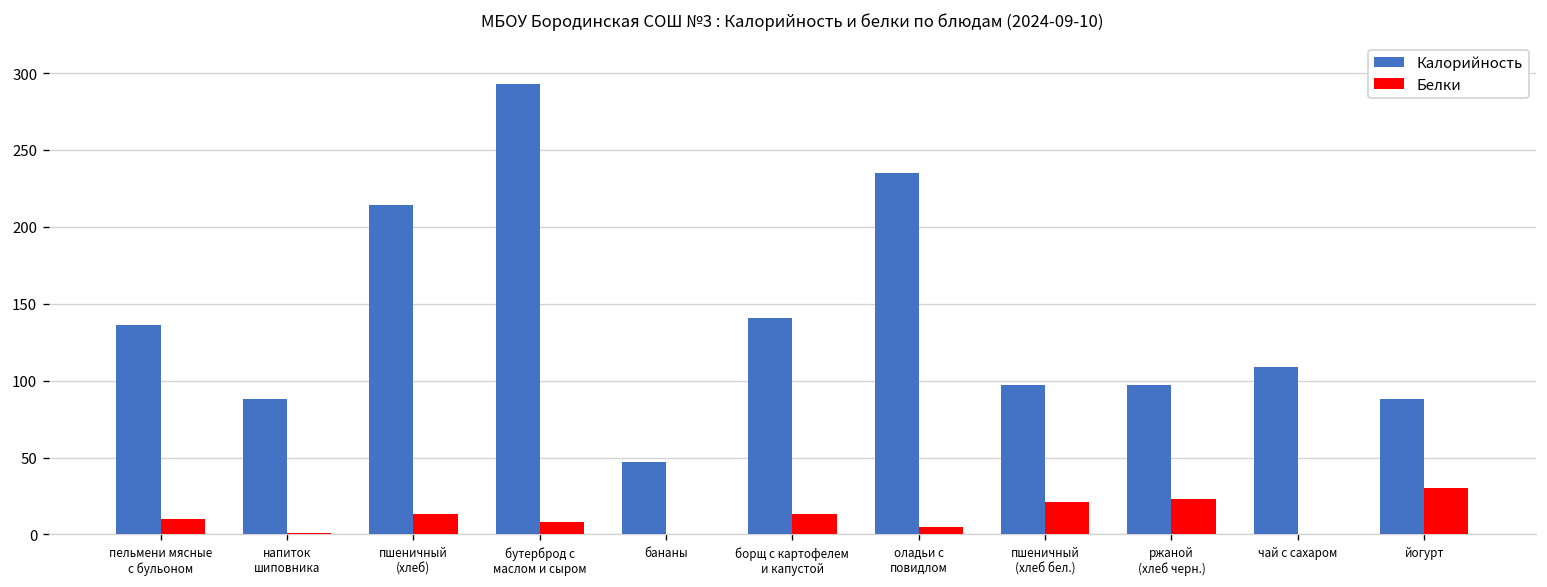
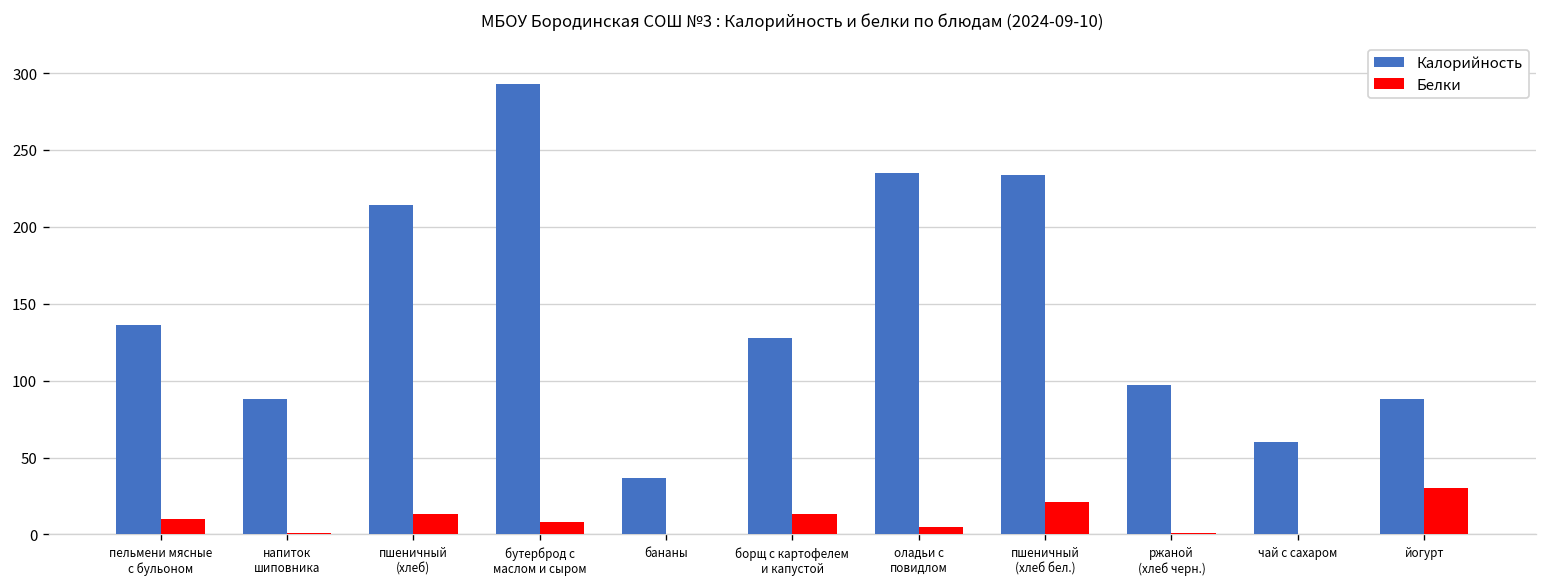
  {
    "Калорийность": {
      "пельмени мясные с бульоном": 136,
      "напиток шиповника": 88,
      "пшеничный (хлеб)": 214,
      "бутерброд с маслом и сыром": 293,
-     "бананы": 47,
-     "борщ с картофелем и капустой": 141,
+     "бананы": 37,
+     "борщ с картофелем и капустой": 128,
      "оладьи с повидлом": 235,
-     "пшеничный (хлеб бел.)": 97,
+     "пшеничный (хлеб бел.)": 234,
      "ржаной (хлеб черн.)": 97,
-     "чай с сахаром": 109,
+     "чай с сахаром": 60,
      "йогурт": 88
    },
    "Белки": {
      "пельмени мясные с бульоном": 10,
      "пшеничный (хлеб)": 13,
      "бутерброд с маслом и сыром": 8,
      "бананы": 0,
      "борщ с картофелем и капустой": 13,
      "оладьи с повидлом": 5,
      "пшеничный (хлеб бел.)": 21,
-     "ржаной (хлеб черн.)": 23,
+     "ржаной (хлеб черн.)": 1,
      "чай с сахаром": 0,
      "йогурт": 30
    }
  }
